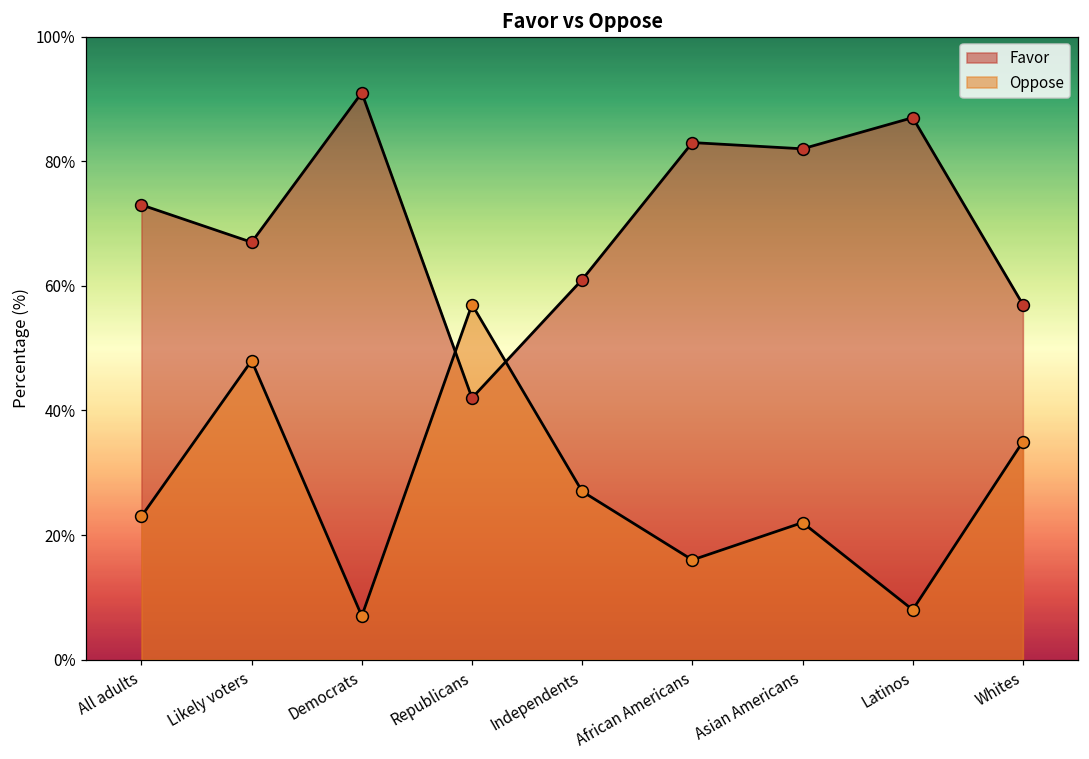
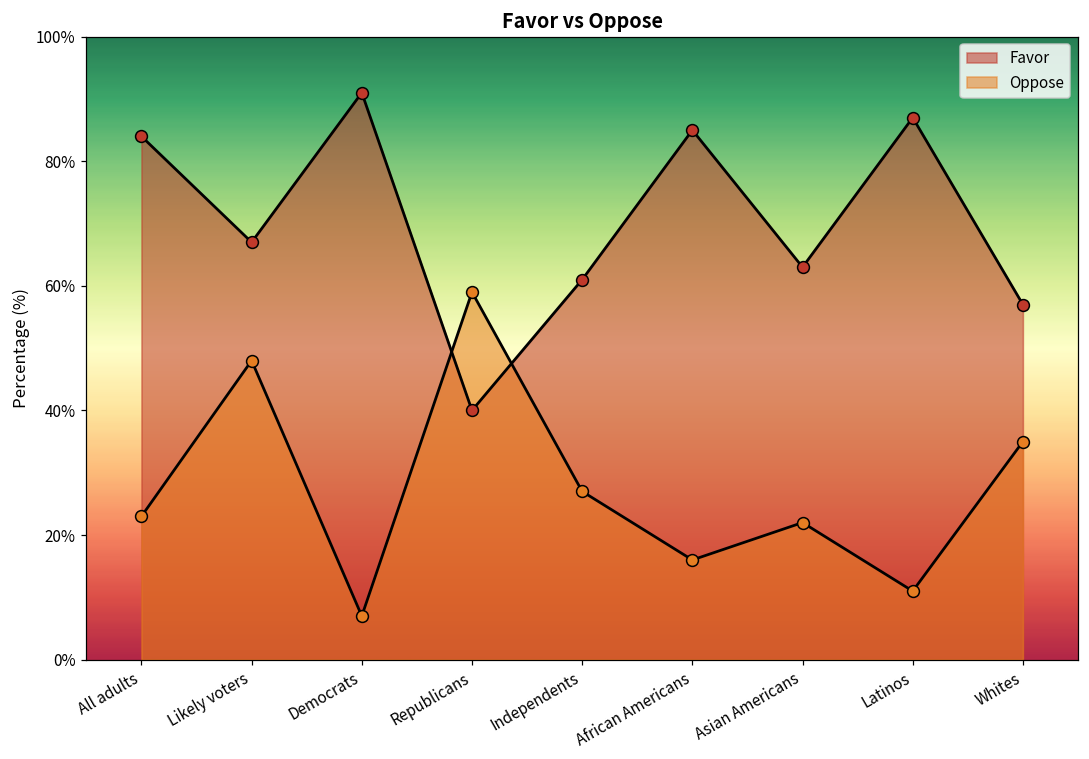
  {
    "Favor": {
-     "All adults": "73%",
+     "All adults": "84%",
      "Likely voters": "67%",
      "Democrats": "91%",
-     "Republicans": "42%",
+     "Republicans": "40%",
      "Independents": "61%",
-     "African Americans": "83%",
-     "Asian Americans": "82%",
+     "African Americans": "85%",
+     "Asian Americans": "63%",
      "Latinos": "87%",
      "Whites": "57%"
    },
    "Oppose": {
      "All adults": "23%",
      "Likely voters": "48%",
      "Democrats": "7%",
-     "Republicans": "57%",
+     "Republicans": "59%",
      "Independents": "27%",
      "African Americans": "16%",
      "Asian Americans": "22%",
-     "Latinos": "8%",
+     "Latinos": "11%",
      "Whites": "35%"
    }
  }
